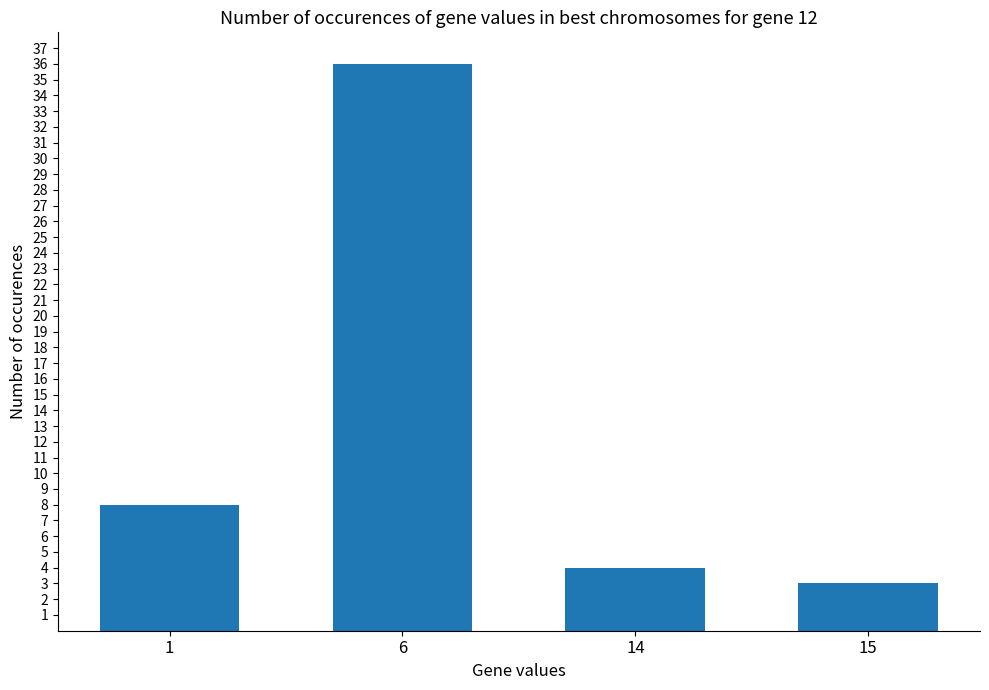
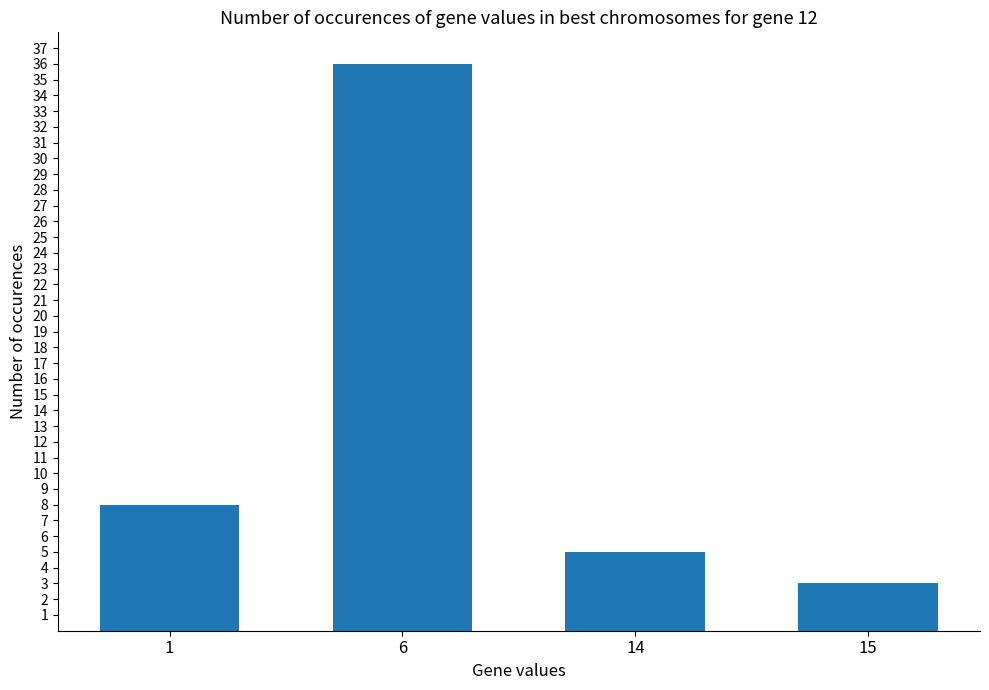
  {
    "1": 8,
    "6": 36,
-   "14": 4,
+   "14": 5,
    "15": 3
  }
